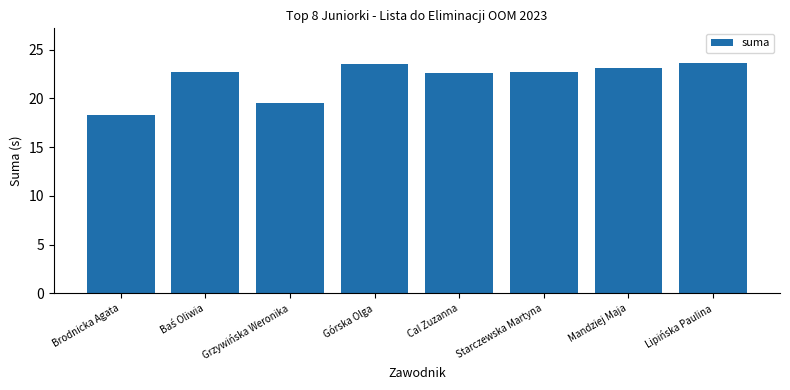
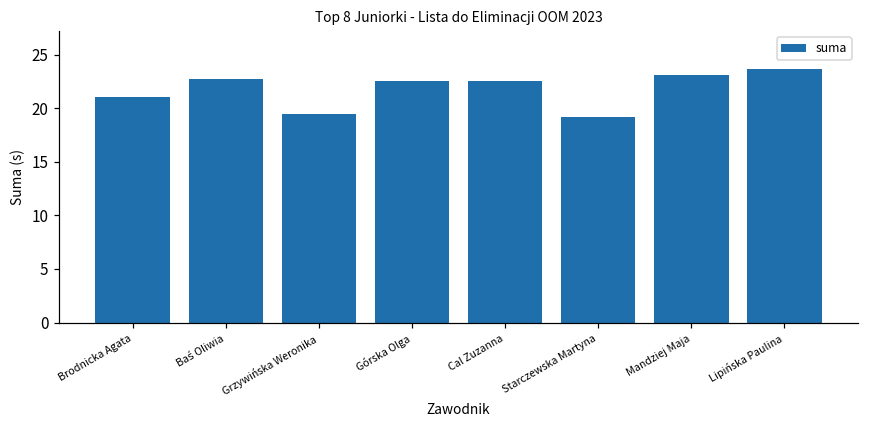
  {
-   "Brodnicka Agata": 18,
+   "Brodnicka Agata": 21,
    "Baś Oliwia": 23,
    "Grzywińska Weronika": 19,
-   "Górska Olga": 24,
+   "Górska Olga": 23,
    "Cal Zuzanna": 23,
-   "Starczewska Martyna": 23,
+   "Starczewska Martyna": 19,
    "Mandziej Maja": 23,
    "Lipińska Paulina": 24
  }
